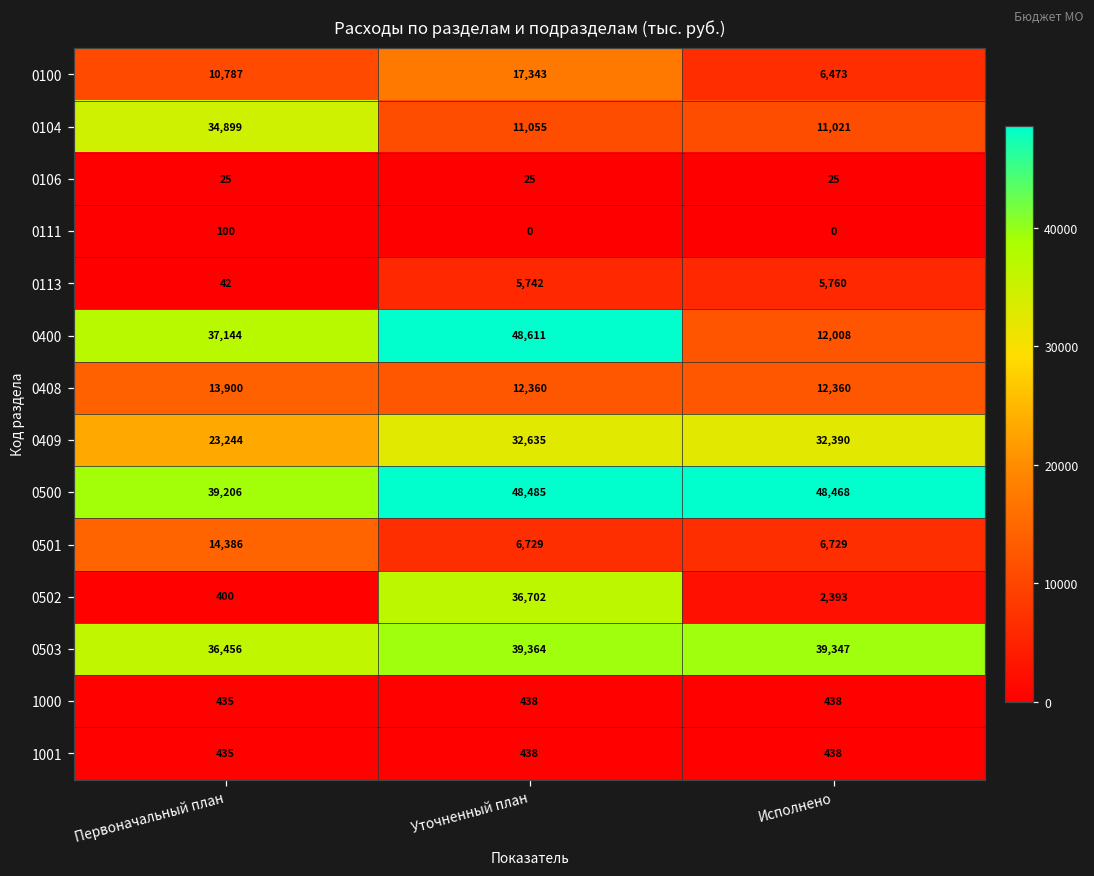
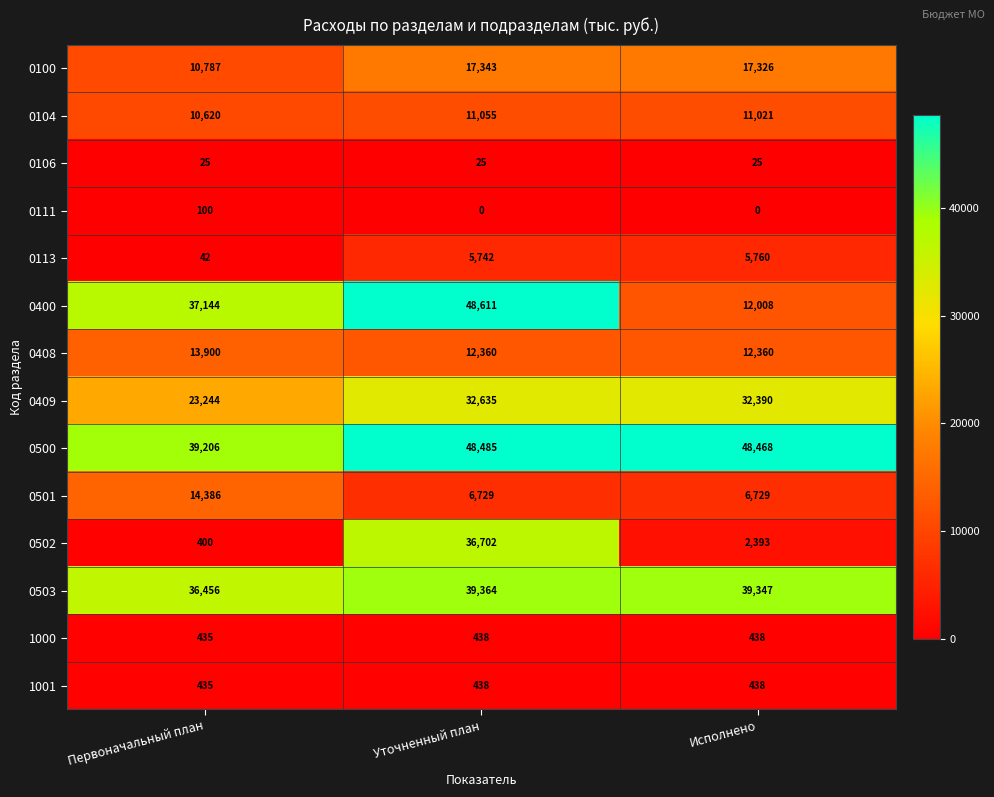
  {
    "0100": {
      "Первоначальный план": "10,787",
      "Уточненный план": "17,343",
-     "Исполнено": "6,473"
+     "Исполнено": "17,326"
    },
    "0104": {
-     "Первоначальный план": "34,899",
+     "Первоначальный план": "10,620",
      "Уточненный план": "11,055",
      "Исполнено": "11,021"
    },
    "0106": {
      "Первоначальный план": "25",
      "Уточненный план": "25",
      "Исполнено": "25"
    },
    "0111": {
      "Первоначальный план": "100",
      "Уточненный план": "0",
      "Исполнено": "0"
    },
    "0113": {
      "Первоначальный план": "42",
      "Уточненный план": "5,742",
      "Исполнено": "5,760"
    },
    "0400": {
      "Первоначальный план": "37,144",
      "Уточненный план": "48,611",
      "Исполнено": "12,008"
    },
    "0408": {
      "Первоначальный план": "13,900",
      "Уточненный план": "12,360",
      "Исполнено": "12,360"
    },
    "0409": {
      "Первоначальный план": "23,244",
      "Уточненный план": "32,635",
      "Исполнено": "32,390"
    },
    "0500": {
      "Первоначальный план": "39,206",
      "Уточненный план": "48,485",
      "Исполнено": "48,468"
    },
    "0501": {
      "Первоначальный план": "14,386",
      "Уточненный план": "6,729",
      "Исполнено": "6,729"
    },
    "0502": {
      "Первоначальный план": "400",
      "Уточненный план": "36,702",
      "Исполнено": "2,393"
    },
    "0503": {
      "Первоначальный план": "36,456",
      "Уточненный план": "39,364",
      "Исполнено": "39,347"
    },
    "1000": {
      "Первоначальный план": "435",
      "Уточненный план": "438",
      "Исполнено": "438"
    },
    "1001": {
      "Первоначальный план": "435",
      "Уточненный план": "438",
      "Исполнено": "438"
    }
  }
